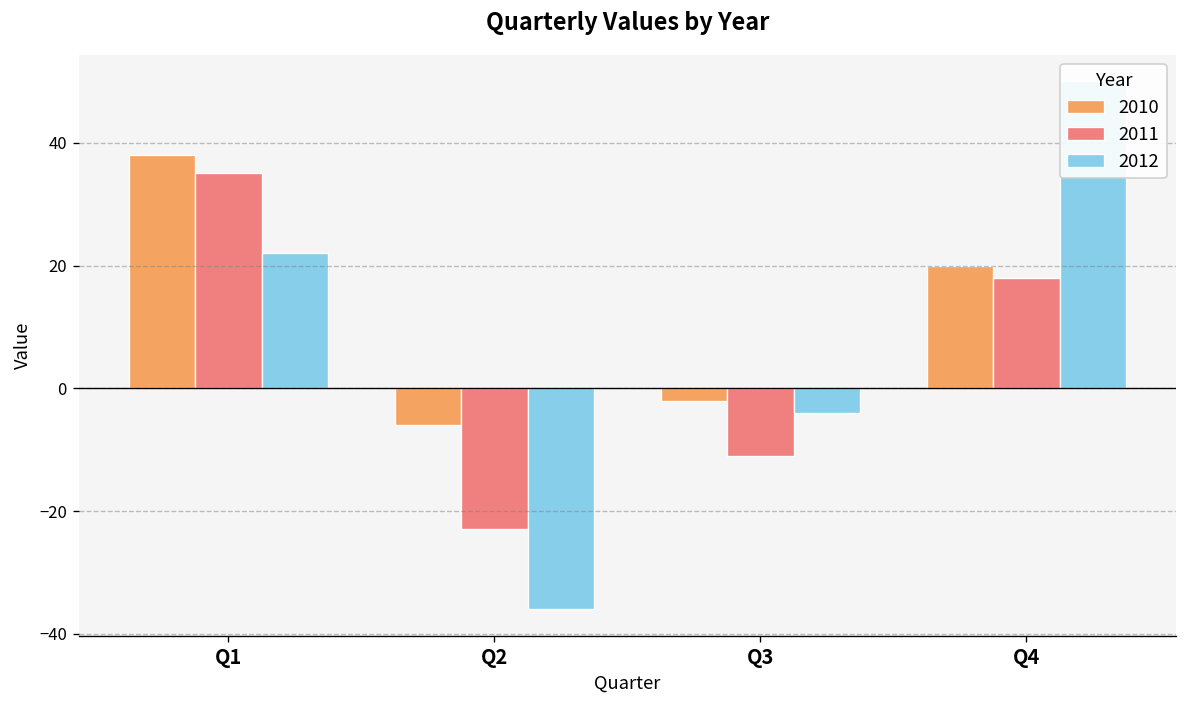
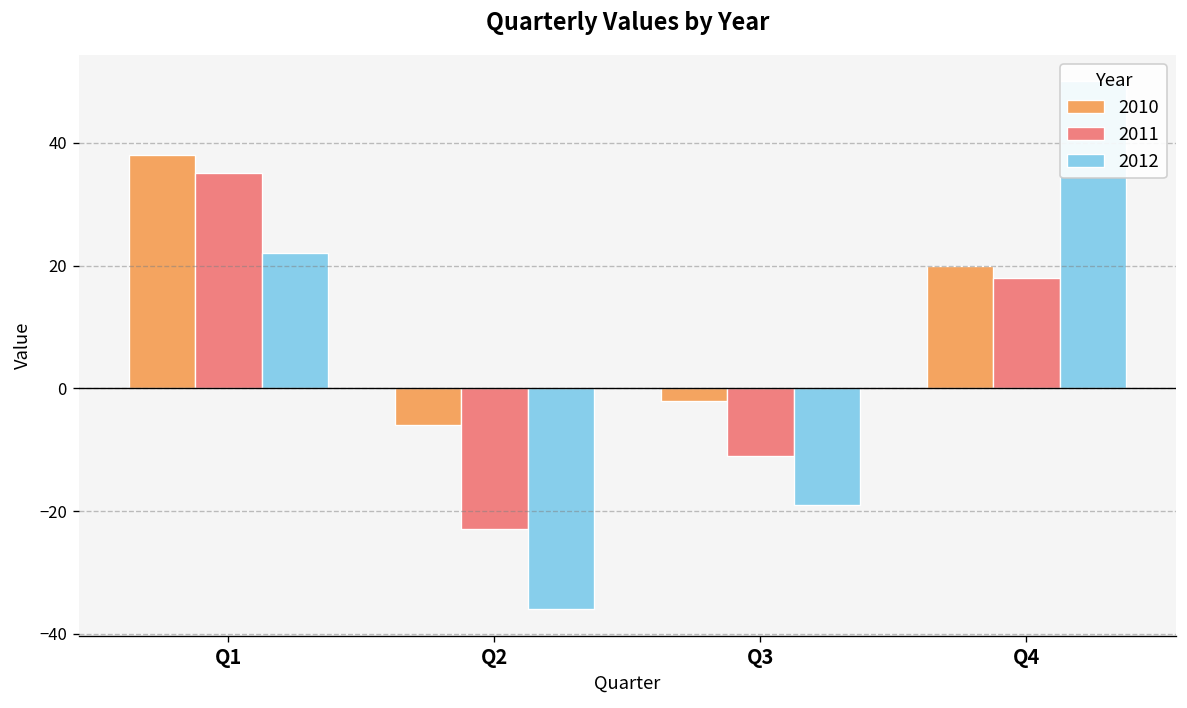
  {
    "2012": {
      "Q1": 22,
      "Q2": -36,
-     "Q3": -4
+     "Q3": -19
    }
  }
